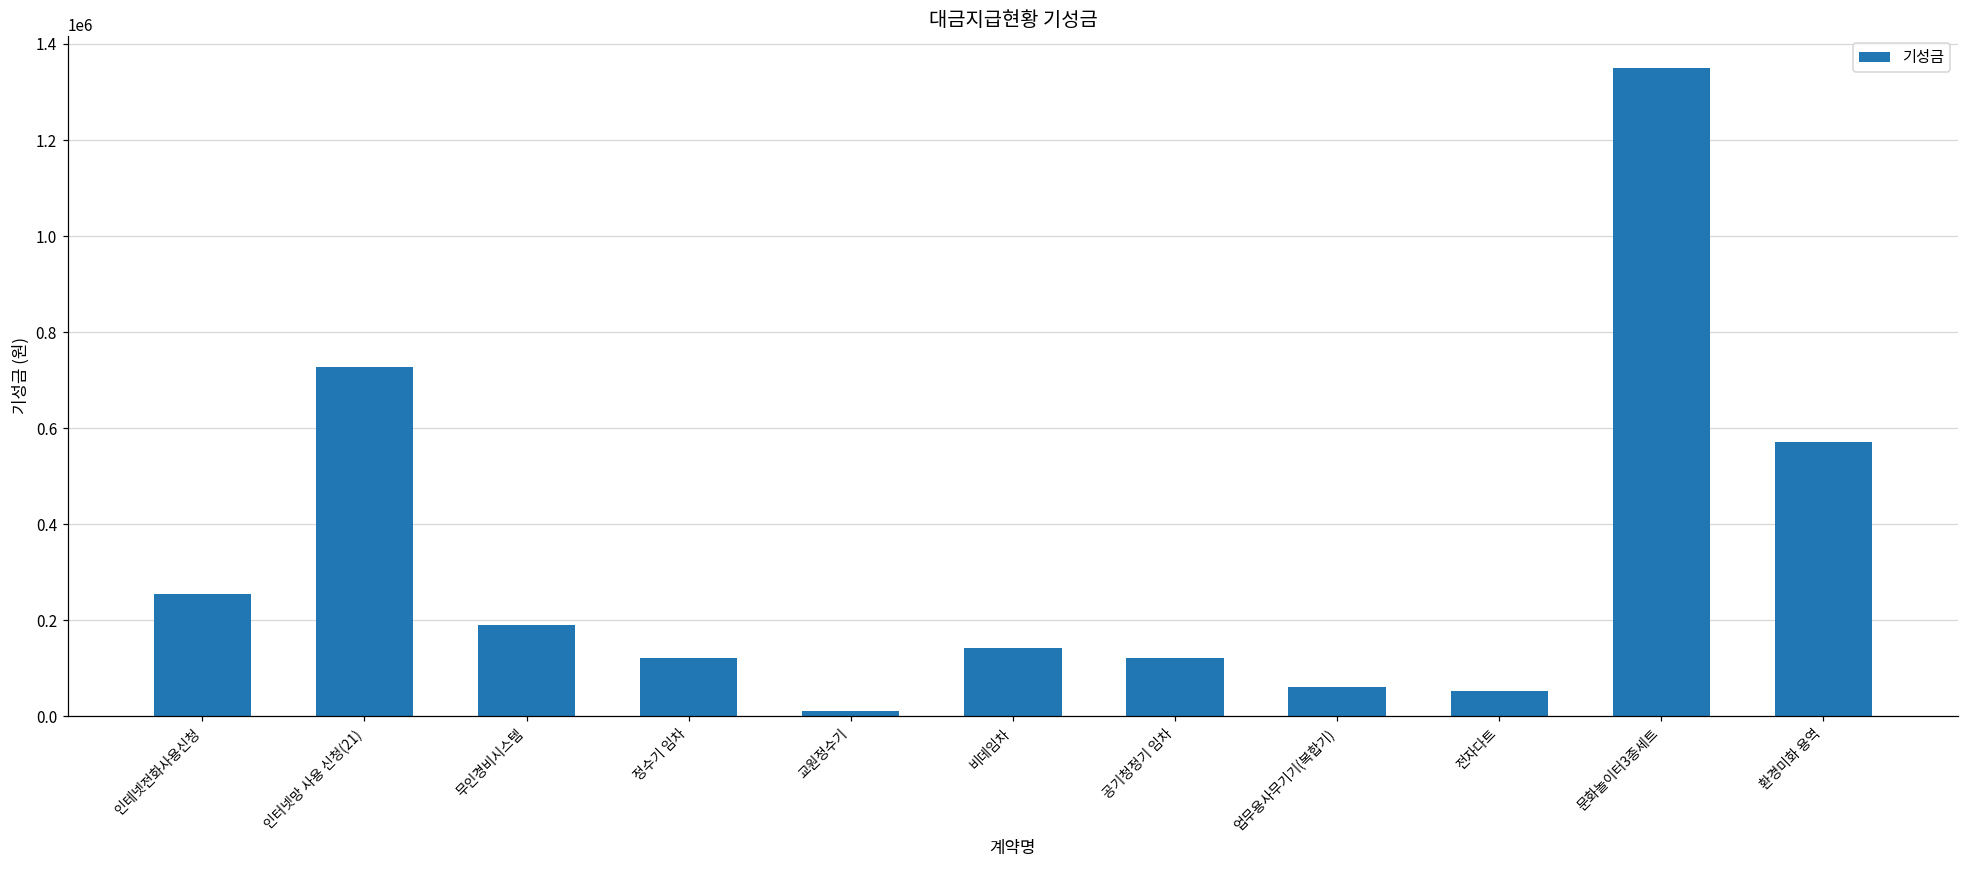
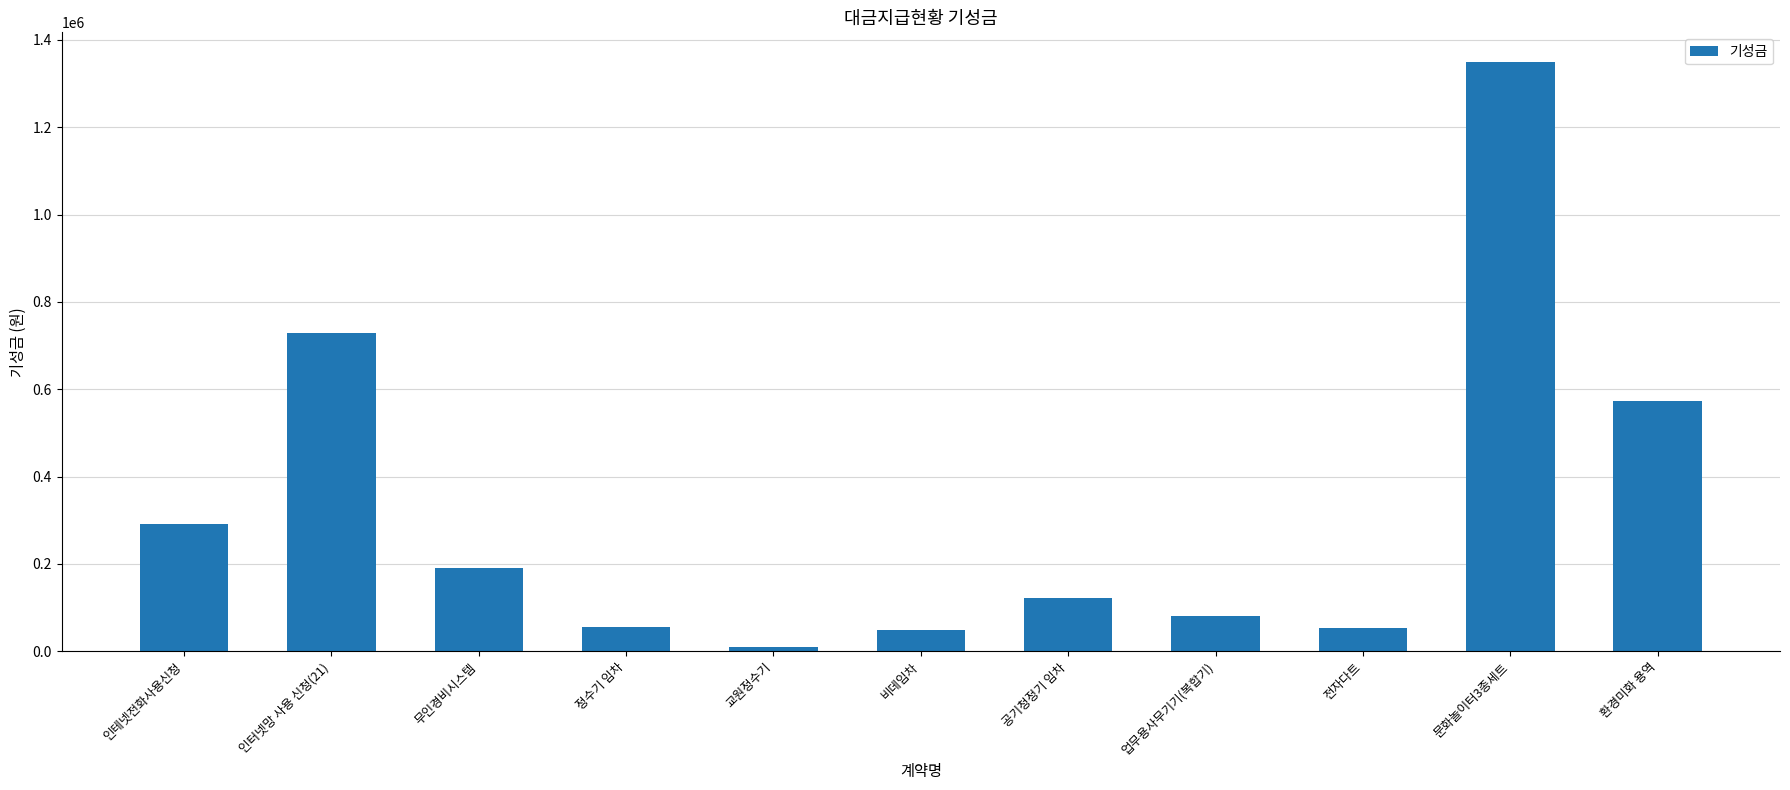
  {
-   "인테넷전화사용신청": 260000,
+   "인테넷전화사용신청": 290000,
    "인터넷망 사용 신청(21)": 730000,
    "무인경비시스템": 190000,
-   "정수기 임차": 120000,
+   "정수기 임차": 60000,
    "교원정수기": 10000,
-   "비데임차": 140000,
+   "비데임차": 50000,
    "공기청정기 임차": 120000,
-   "업무용사무기기(복합기)": 60000,
+   "업무용사무기기(복합기)": 80000,
    "전자다트": 50000,
    "문화놀이터3종세트": 1350000,
    "환경미화 용역": 570000
  }
